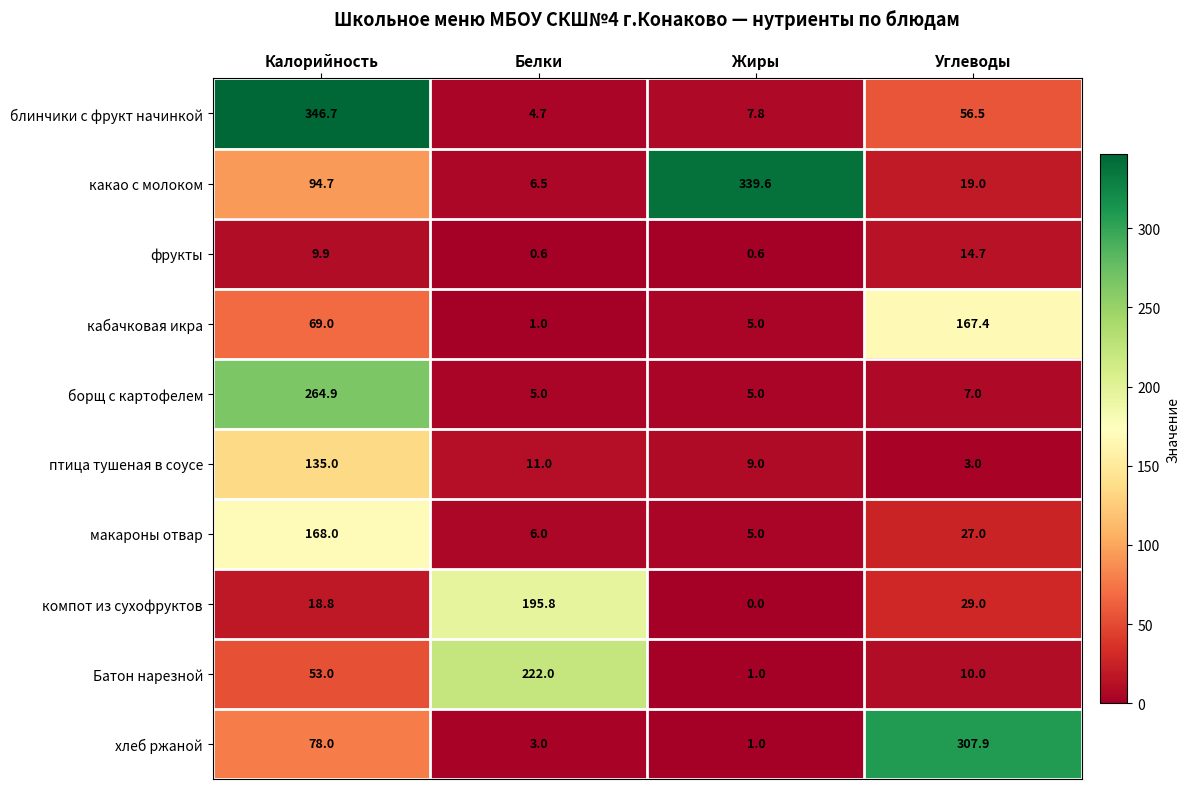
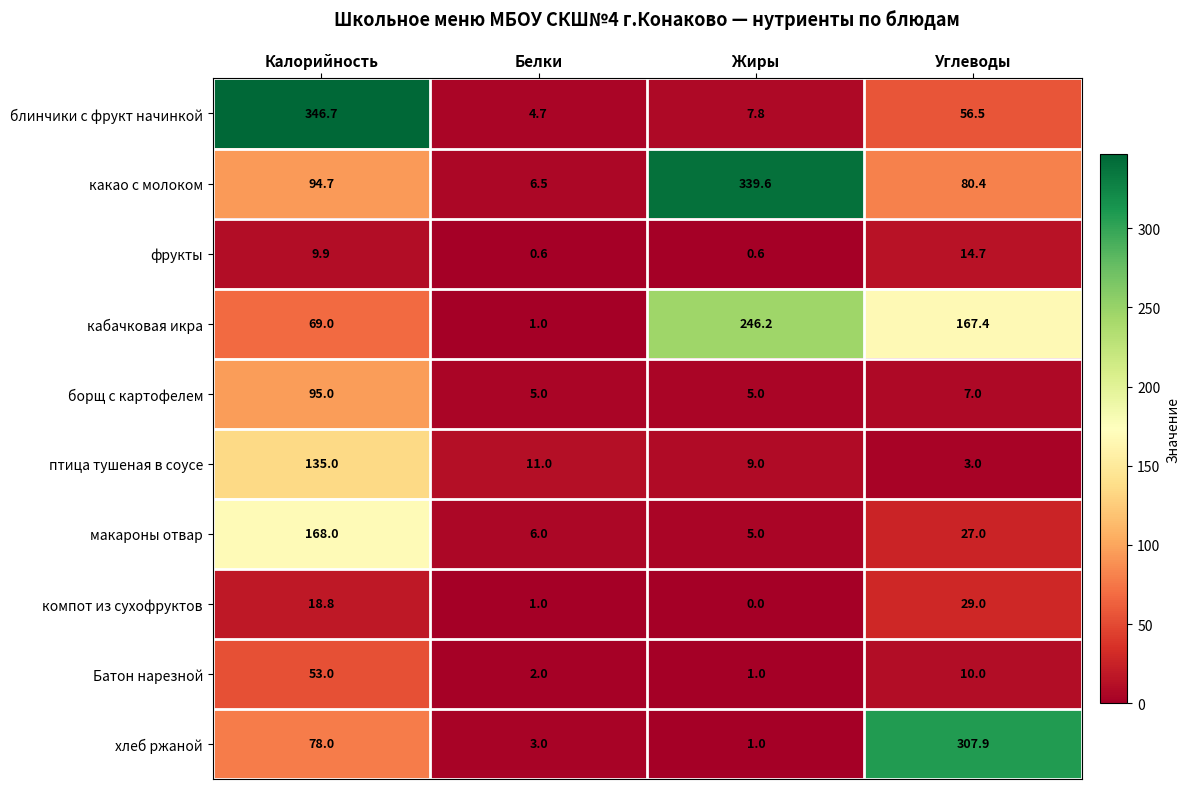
  {
    "блинчики с фрукт начинкой": {
      "Калорийность": 346.7,
      "Белки": 4.7,
      "Жиры": 7.8,
      "Углеводы": 56.5
    },
    "какао с молоком": {
      "Калорийность": 94.7,
      "Белки": 6.5,
      "Жиры": 339.6,
-     "Углеводы": 19.0
+     "Углеводы": 80.4
    },
    "фрукты": {
      "Калорийность": 9.9,
      "Белки": 0.6,
      "Жиры": 0.6,
      "Углеводы": 14.7
    },
    "кабачковая икра": {
      "Калорийность": 69.0,
      "Белки": 1.0,
-     "Жиры": 5.0,
+     "Жиры": 246.2,
      "Углеводы": 167.4
    },
    "борщ с картофелем": {
-     "Калорийность": 264.9,
+     "Калорийность": 95.0,
      "Белки": 5.0,
      "Жиры": 5.0,
      "Углеводы": 7.0
    },
    "птица тушеная в соусе": {
      "Калорийность": 135.0,
      "Белки": 11.0,
      "Жиры": 9.0,
      "Углеводы": 3.0
    },
    "макароны отвар": {
      "Калорийность": 168.0,
      "Белки": 6.0,
      "Жиры": 5.0,
      "Углеводы": 27.0
    },
    "компот из сухофруктов": {
      "Калорийность": 18.8,
-     "Белки": 195.8,
+     "Белки": 1.0,
      "Жиры": 0.0,
      "Углеводы": 29.0
    },
    "Батон нарезной": {
      "Калорийность": 53.0,
-     "Белки": 222.0,
+     "Белки": 2.0,
      "Жиры": 1.0,
      "Углеводы": 10.0
    },
    "хлеб ржаной": {
      "Калорийность": 78.0,
      "Белки": 3.0,
      "Жиры": 1.0,
      "Углеводы": 307.9
    }
  }
